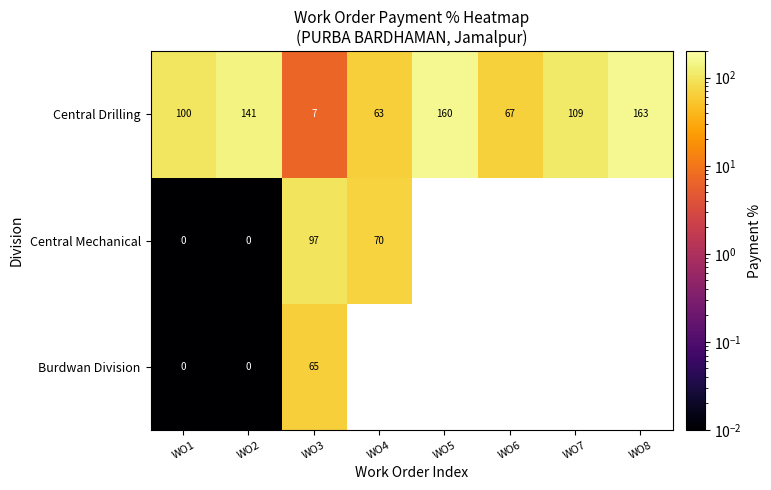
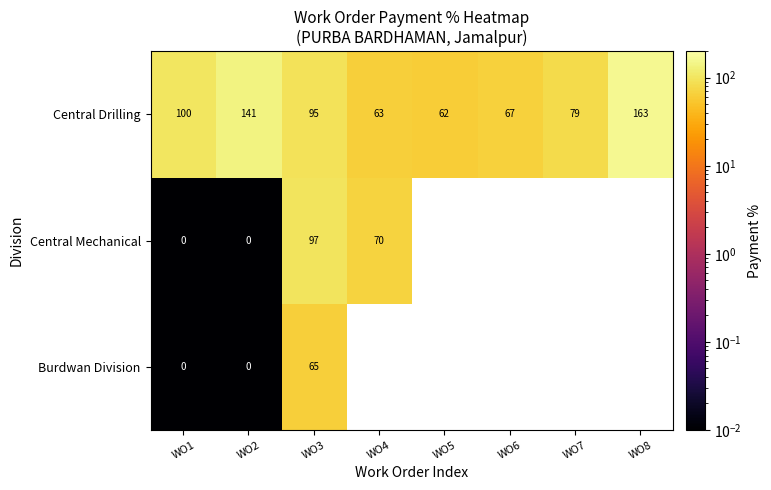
  {
    "Central Drilling": {
      "WO1": 100,
      "WO2": 141,
-     "WO3": 7,
+     "WO3": 95,
      "WO4": 63,
-     "WO5": 160,
+     "WO5": 62,
      "WO6": 67,
-     "WO7": 109,
+     "WO7": 79,
      "WO8": 163
    },
    "Central Mechanical": {
      "WO1": 0,
      "WO2": 0,
      "WO3": 97,
      "WO4": 70
    },
    "Burdwan Division": {
      "WO1": 0,
      "WO2": 0,
      "WO3": 65
    }
  }
